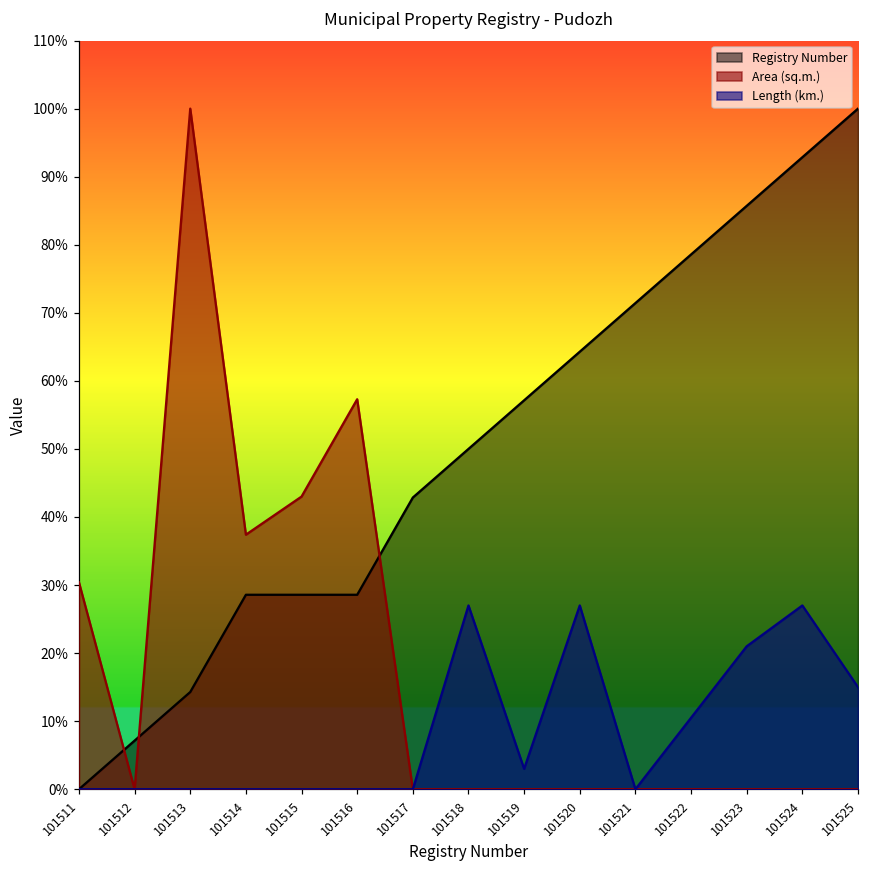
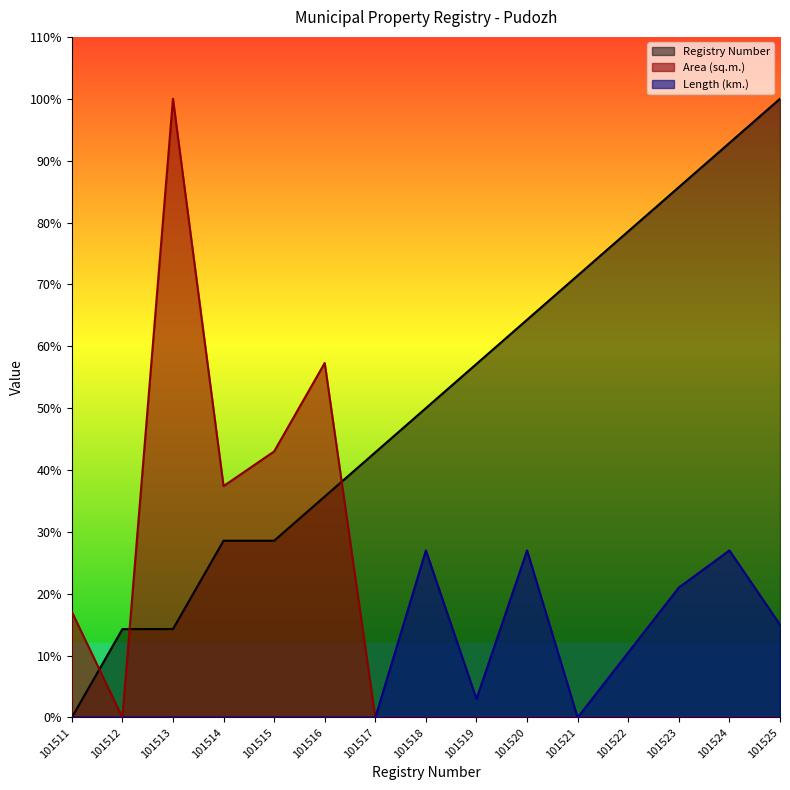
  {
    "Registry Number": {
-     "101512": "7%",
+     "101512": "14%",
      "101513": "14%",
      "101514": "29%",
      "101515": "29%",
-     "101516": "29%",
+     "101516": "36%",
      "101517": "43%",
      "101518": "50%",
      "101519": "57%",
      "101520": "64%",
      "101521": "71%",
      "101522": "79%",
      "101523": "86%",
      "101524": "93%",
      "101525": "100%"
    },
    "Area (sq.m.)": {
-     "101511": "30%",
+     "101511": "17%",
      "101513": "100%",
      "101514": "37%",
      "101515": "43%",
      "101516": "57%",
      "101518": "0%",
      "101519": "0%",
      "101520": "0%",
      "101522": "0%",
      "101523": "0%",
      "101524": "0%",
      "101525": "0%"
    },
    "Length (km.)": {
      "101513": "0%",
      "101514": "0%",
      "101515": "0%",
      "101516": "0%",
      "101518": "27%",
      "101519": "3%",
      "101520": "27%",
      "101522": "11%",
      "101523": "21%",
      "101524": "27%",
      "101525": "15%"
    }
  }
